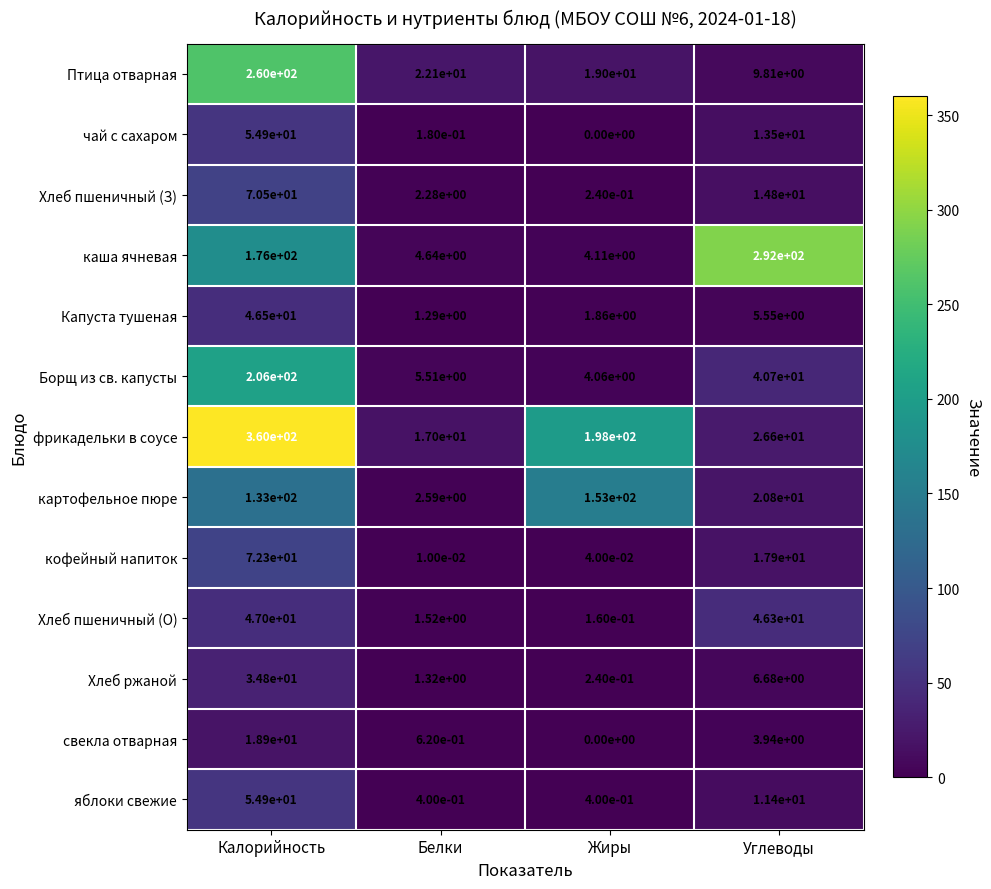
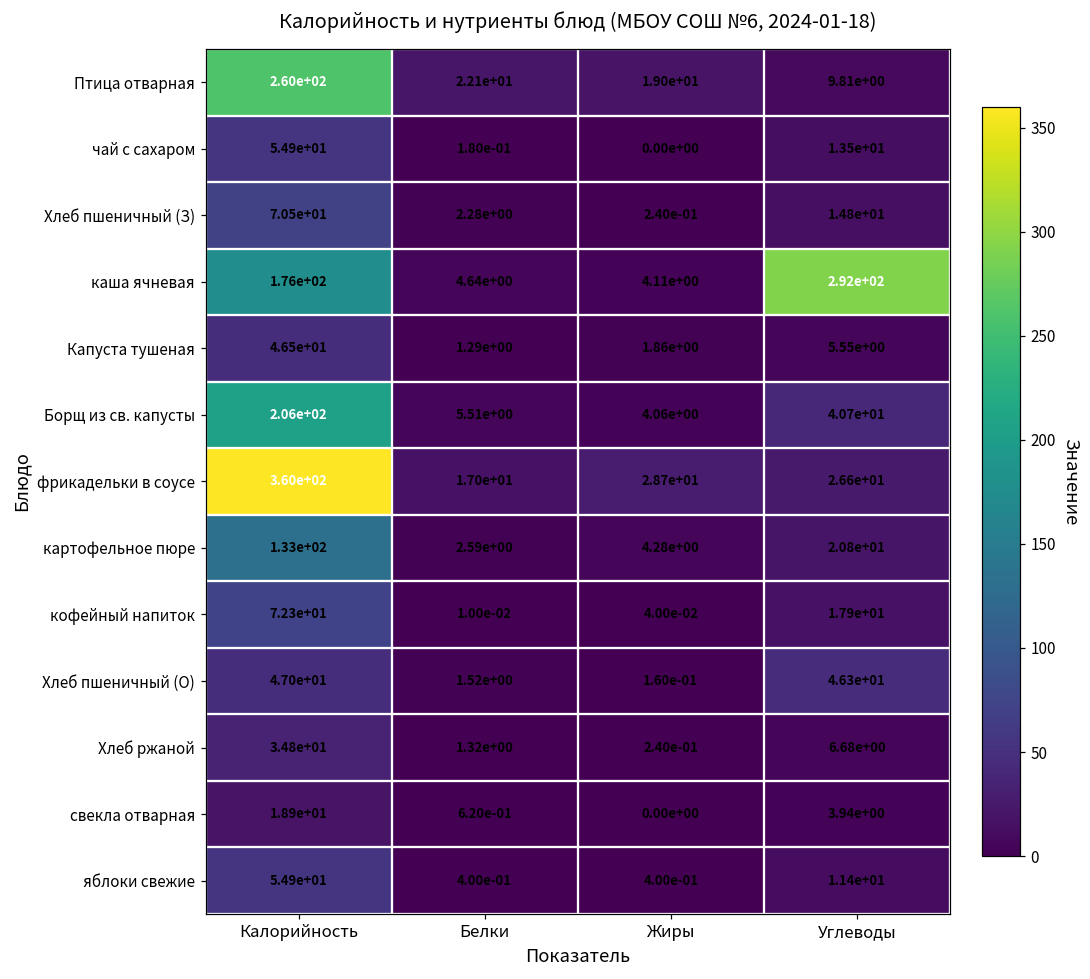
  {
    "Птица отварная": {
      "Калорийность": "2.60e+02",
      "Белки": "2.21e+01",
      "Жиры": "1.90e+01",
      "Углеводы": "9.81e+00"
    },
    "чай с сахаром": {
      "Калорийность": "5.49e+01",
      "Белки": "1.80e-01",
      "Жиры": "0.00e+00",
      "Углеводы": "1.35e+01"
    },
    "Хлеб пшеничный (З)": {
      "Калорийность": "7.05e+01",
      "Белки": "2.28e+00",
      "Жиры": "2.40e-01",
      "Углеводы": "1.48e+01"
    },
    "каша ячневая": {
      "Калорийность": "1.76e+02",
      "Белки": "4.64e+00",
      "Жиры": "4.11e+00",
      "Углеводы": "2.92e+02"
    },
    "Капуста тушеная": {
      "Калорийность": "4.65e+01",
      "Белки": "1.29e+00",
      "Жиры": "1.86e+00",
      "Углеводы": "5.55e+00"
    },
    "Борщ из св. капусты": {
      "Калорийность": "2.06e+02",
      "Белки": "5.51e+00",
      "Жиры": "4.06e+00",
      "Углеводы": "4.07e+01"
    },
    "фрикадельки в соусе": {
      "Калорийность": "3.60e+02",
      "Белки": "1.70e+01",
-     "Жиры": "1.98e+02",
+     "Жиры": "2.87e+01",
      "Углеводы": "2.66e+01"
    },
    "картофельное пюре": {
      "Калорийность": "1.33e+02",
      "Белки": "2.59e+00",
-     "Жиры": "1.53e+02",
+     "Жиры": "4.28e+00",
      "Углеводы": "2.08e+01"
    },
    "кофейный напиток": {
      "Калорийность": "7.23e+01",
      "Белки": "1.00e-02",
      "Жиры": "4.00e-02",
      "Углеводы": "1.79e+01"
    },
    "Хлеб пшеничный (О)": {
      "Калорийность": "4.70e+01",
      "Белки": "1.52e+00",
      "Жиры": "1.60e-01",
      "Углеводы": "4.63e+01"
    },
    "Хлеб ржаной": {
      "Калорийность": "3.48e+01",
      "Белки": "1.32e+00",
      "Жиры": "2.40e-01",
      "Углеводы": "6.68e+00"
    },
    "свекла отварная": {
      "Калорийность": "1.89e+01",
      "Белки": "6.20e-01",
      "Жиры": "0.00e+00",
      "Углеводы": "3.94e+00"
    },
    "яблоки свежие": {
      "Калорийность": "5.49e+01",
      "Белки": "4.00e-01",
      "Жиры": "4.00e-01",
      "Углеводы": "1.14e+01"
    }
  }
